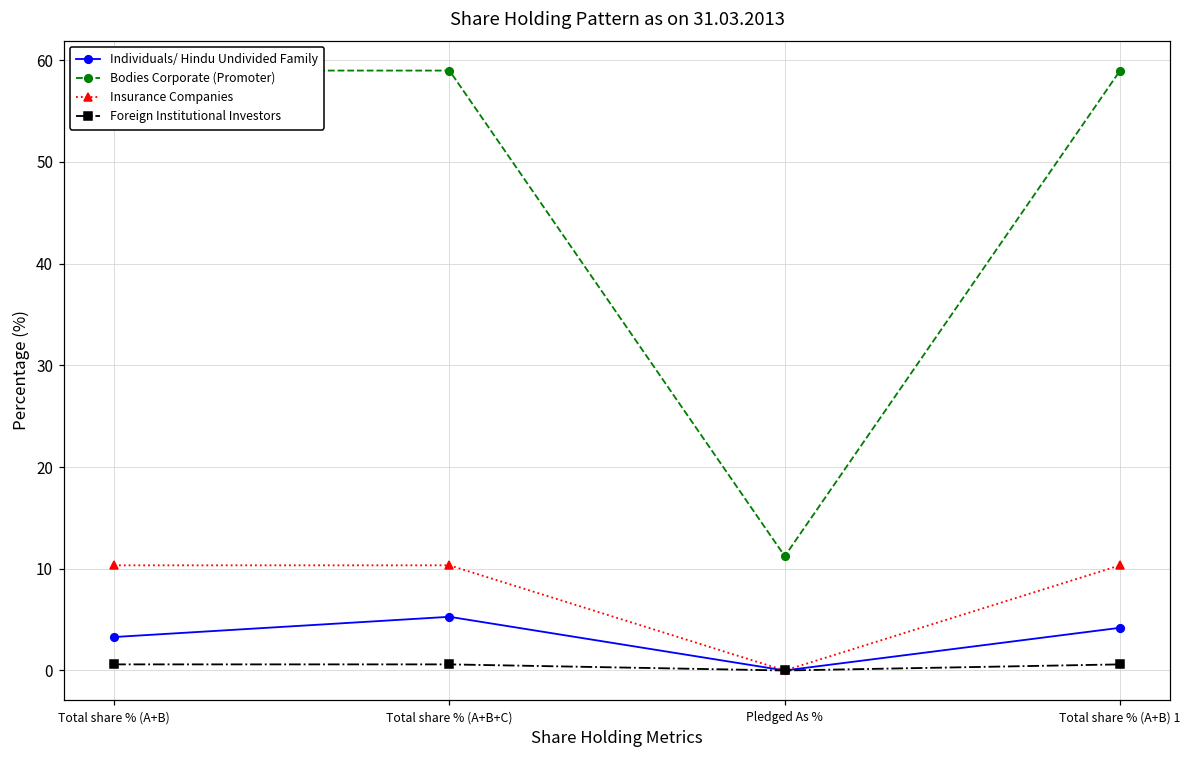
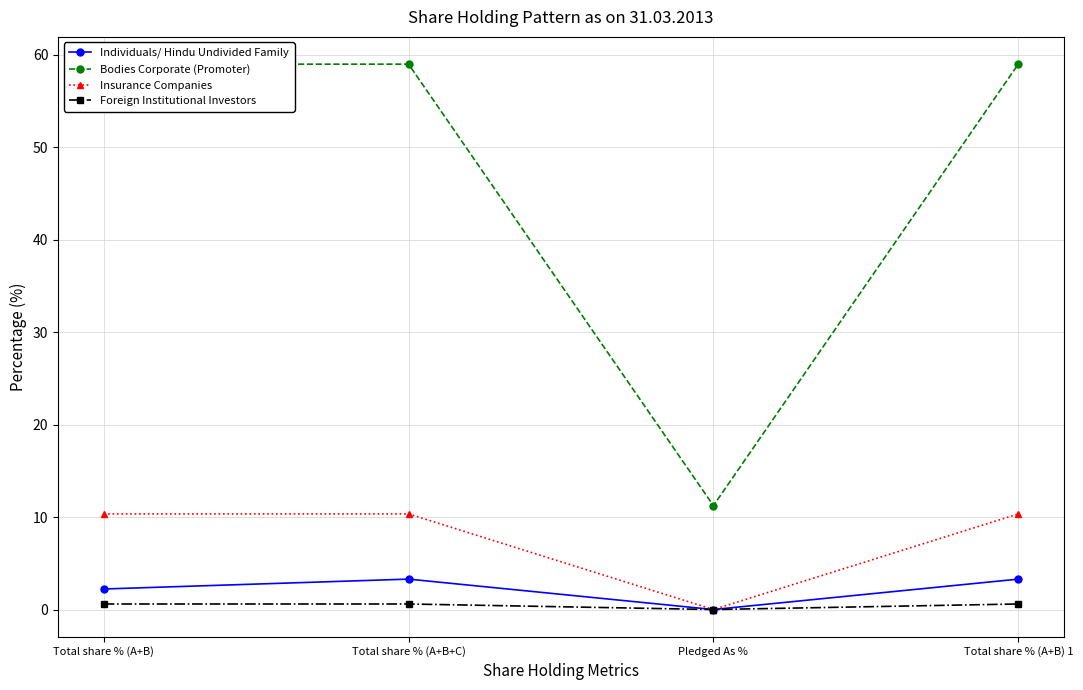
  {
    "Individuals/ Hindu Undivided Family": {
-     "Total share % (A+B)": 3,
-     "Total share % (A+B+C)": 5,
-     "Total share % (A+B) 1": 4
+     "Total share % (A+B)": 2,
+     "Total share % (A+B+C)": 3,
+     "Total share % (A+B) 1": 3
    },
    "Bodies Corporate (Promoter)": {
      "Total share % (A+B+C)": 59,
      "Pledged As %": 11,
      "Total share % (A+B) 1": 59
    },
    "Insurance Companies": {
      "Total share % (A+B)": 10,
      "Total share % (A+B+C)": 10,
      "Total share % (A+B) 1": 10
    },
    "Foreign Institutional Investors": {
      "Total share % (A+B)": 1,
      "Total share % (A+B+C)": 1,
      "Total share % (A+B) 1": 1
    }
  }
